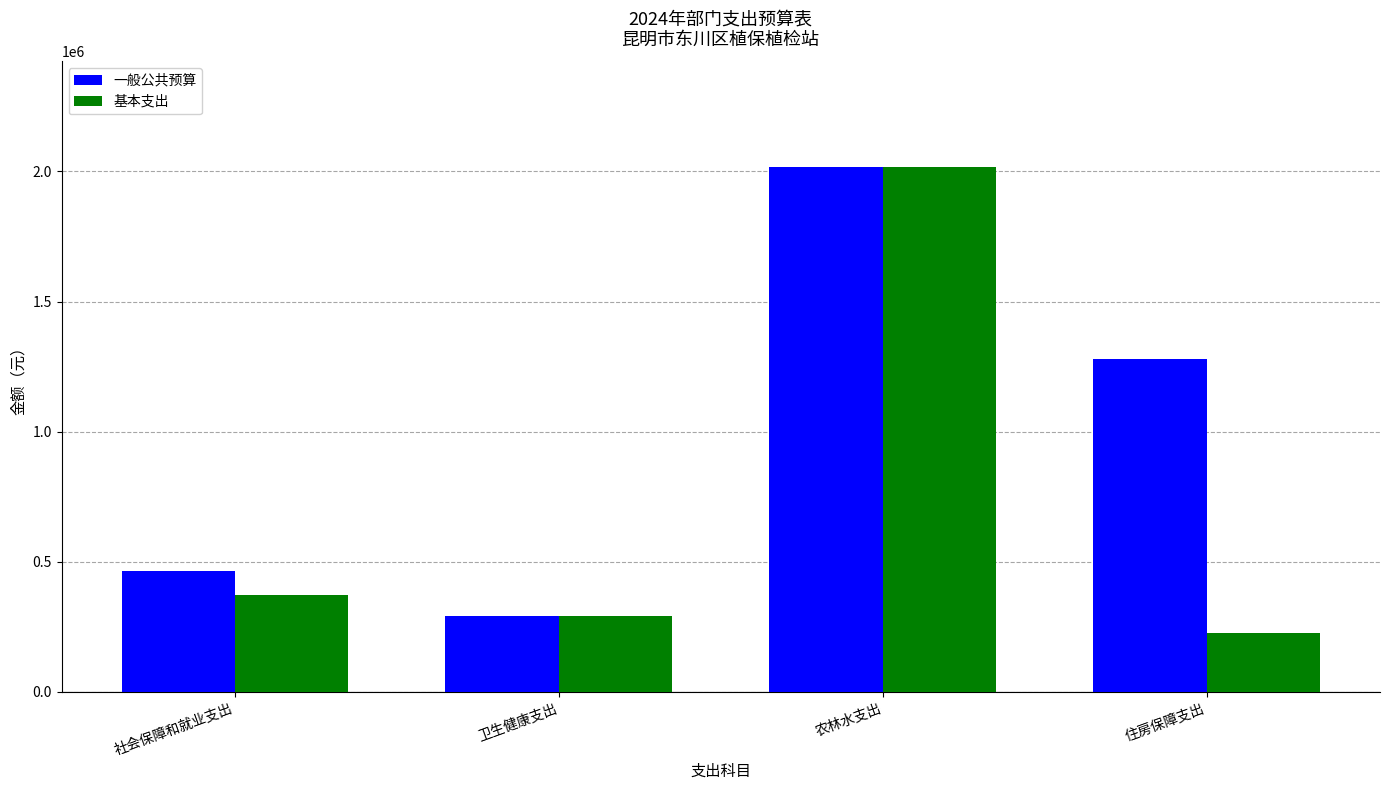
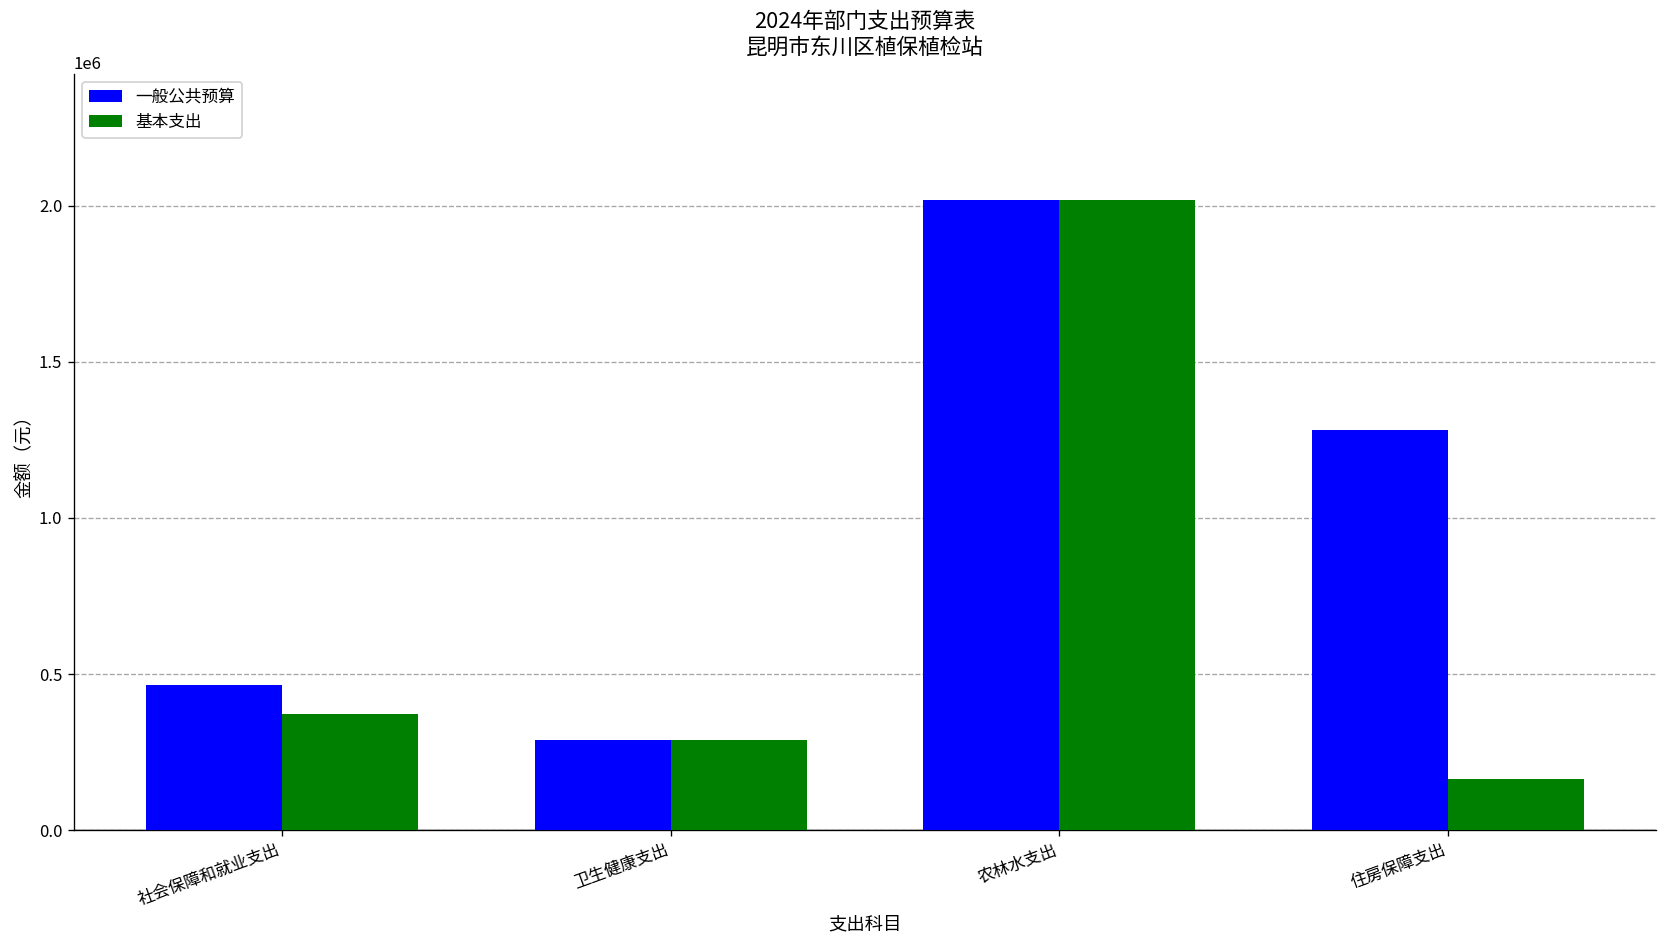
  {
    "一般公共预算": {
      "社会保障和就业支出": 470000,
      "卫生健康支出": 290000,
      "农林水支出": 2020000,
      "住房保障支出": 1280000
    },
    "基本支出": {
      "社会保障和就业支出": 370000,
      "卫生健康支出": 290000,
      "农林水支出": 2020000,
-     "住房保障支出": 230000
+     "住房保障支出": 160000
    }
  }
